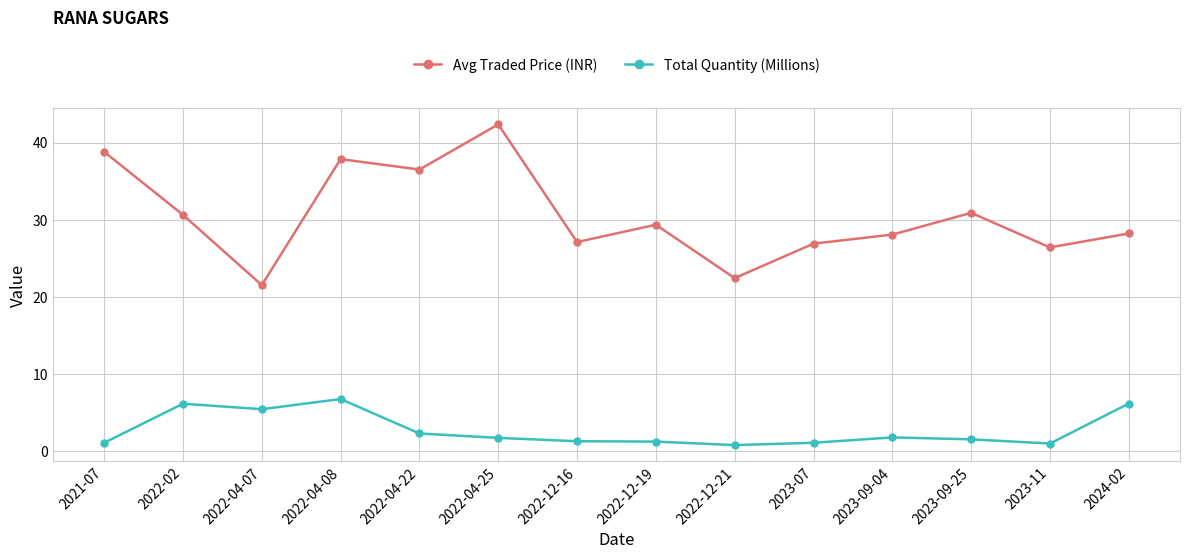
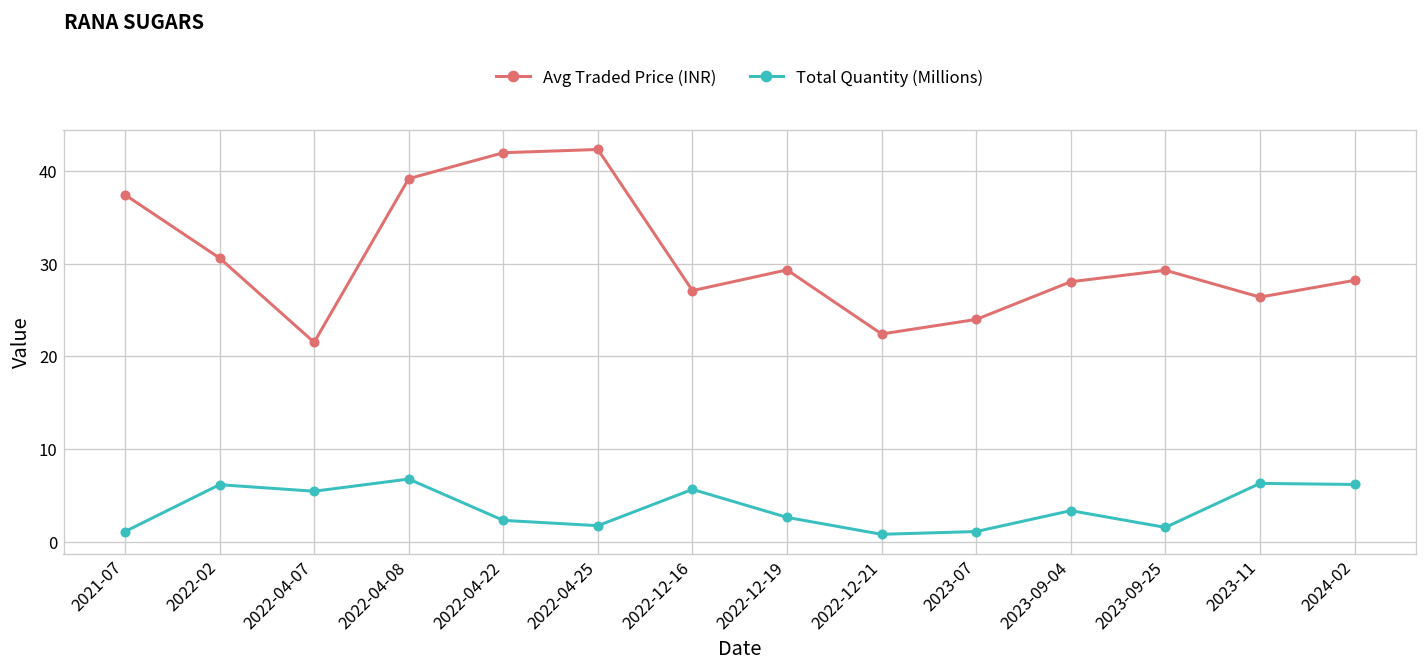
  {
    "Avg Traded Price (INR)": {
-     "2021-07": 39,
+     "2021-07": 37,
      "2022-02": 31,
      "2022-04-07": 22,
-     "2022-04-08": 38,
-     "2022-04-22": 37,
+     "2022-04-08": 39,
+     "2022-04-22": 42,
      "2022-04-25": 42,
      "2022-12-16": 27,
      "2022-12-19": 29,
      "2022-12-21": 22,
-     "2023-07": 27,
+     "2023-07": 24,
      "2023-09-04": 28,
-     "2023-09-25": 31,
+     "2023-09-25": 29,
      "2023-11": 26,
      "2024-02": 28
    },
    "Total Quantity (Millions)": {
      "2021-07": 1,
      "2022-02": 6,
      "2022-04-07": 5,
      "2022-04-08": 7,
      "2022-04-22": 2,
      "2022-04-25": 2,
-     "2022-12-16": 1,
-     "2022-12-19": 1,
+     "2022-12-16": 6,
+     "2022-12-19": 3,
      "2022-12-21": 1,
      "2023-07": 1,
-     "2023-09-04": 2,
+     "2023-09-04": 3,
      "2023-09-25": 2,
-     "2023-11": 1,
+     "2023-11": 6,
      "2024-02": 6
    }
  }
